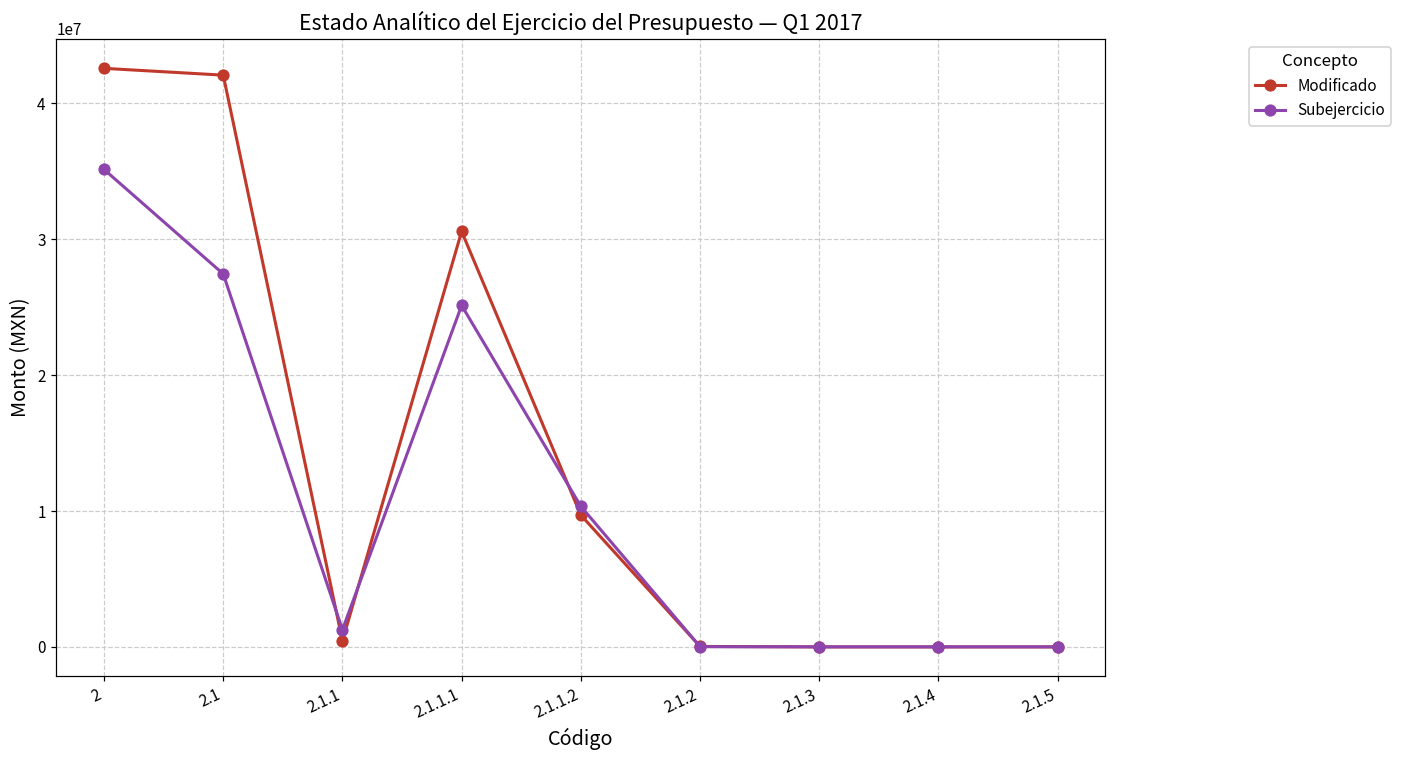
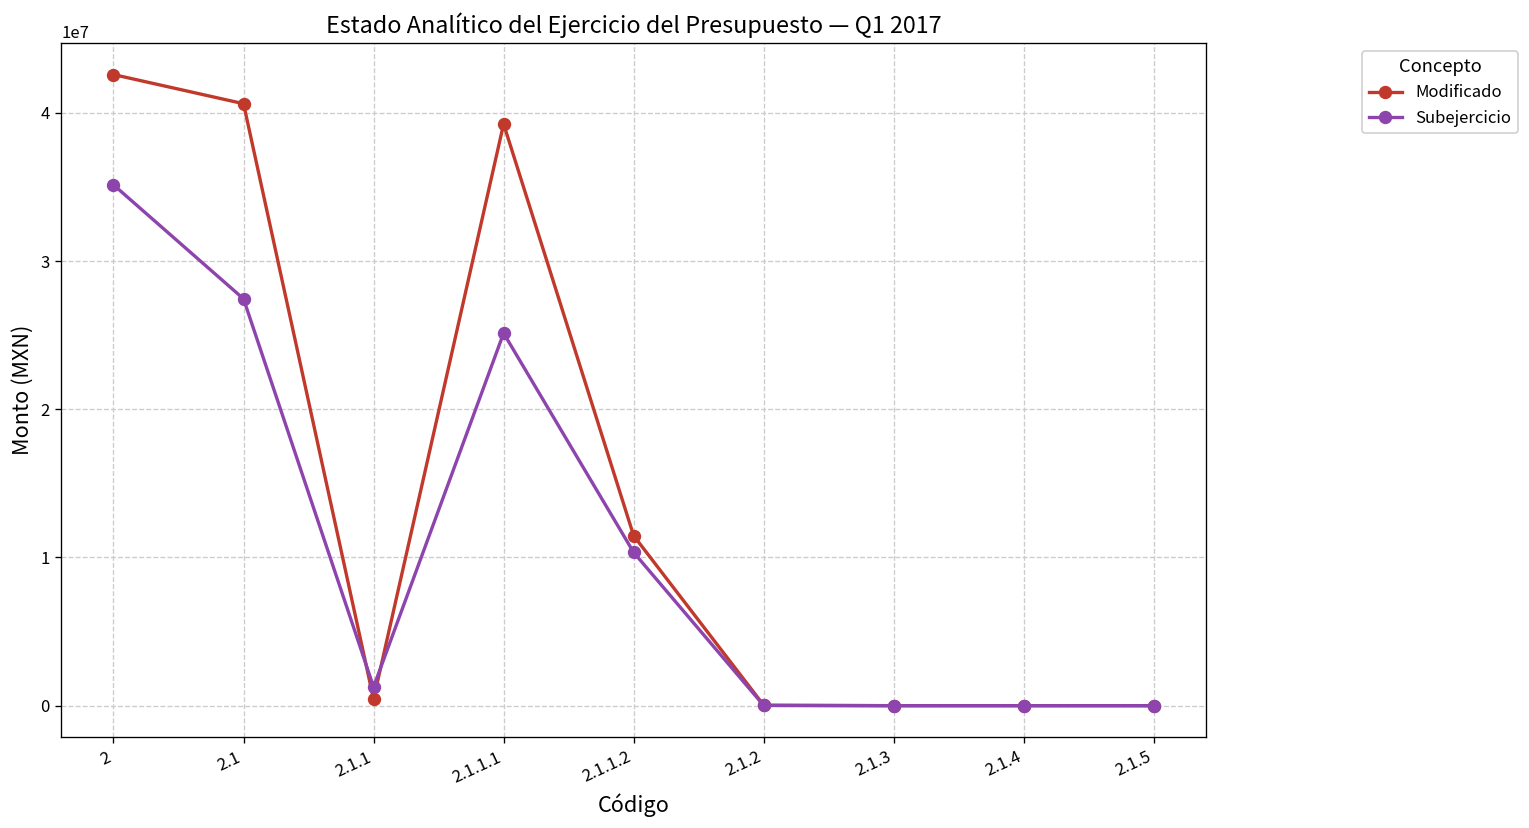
  {
    "Modificado": {
      "2": 42600000,
-     "2.1": 42100000,
+     "2.1": 40600000,
      "2.1.1": 400000,
-     "2.1.1.1": 30600000,
-     "2.1.1.2": 9700000
+     "2.1.1.1": 39200000,
+     "2.1.1.2": 11500000
    },
    "Subejercicio": {
      "2": 35100000,
      "2.1": 27400000,
      "2.1.1": 1300000,
      "2.1.1.1": 25100000,
      "2.1.1.2": 10300000
    }
  }
